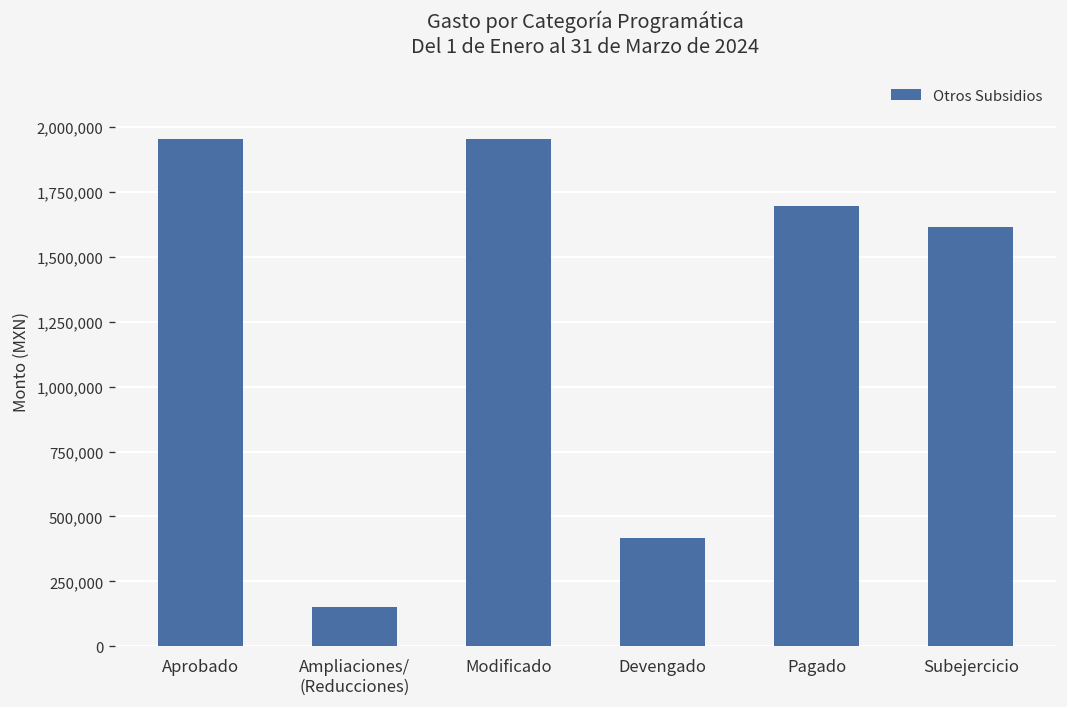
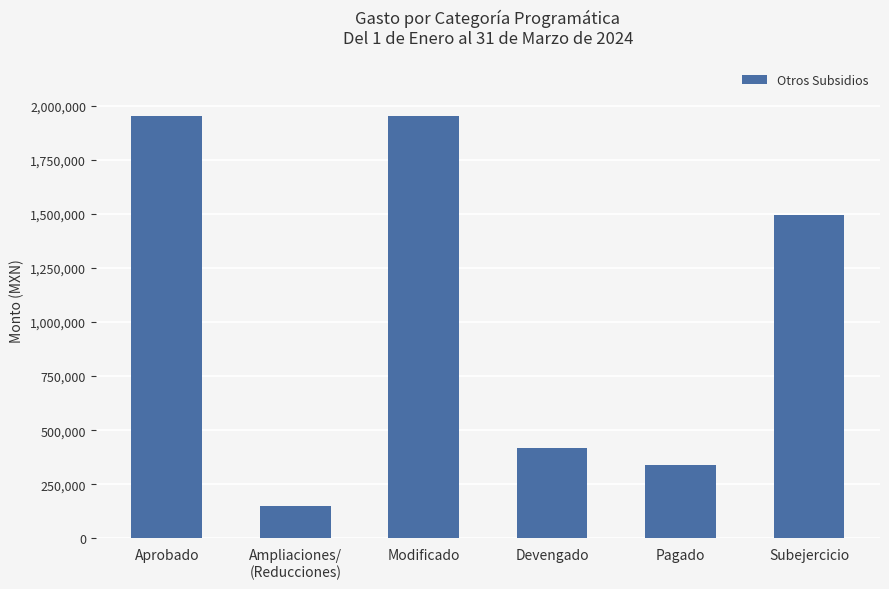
  {
    "Aprobado": "1,950,000",
    "Ampliaciones/ (Reducciones)": "150,000",
    "Modificado": "1,950,000",
    "Devengado": "420,000",
-   "Pagado": "1,700,000",
-   "Subejercicio": "1,620,000"
+   "Pagado": "340,000",
+   "Subejercicio": "1,490,000"
  }
